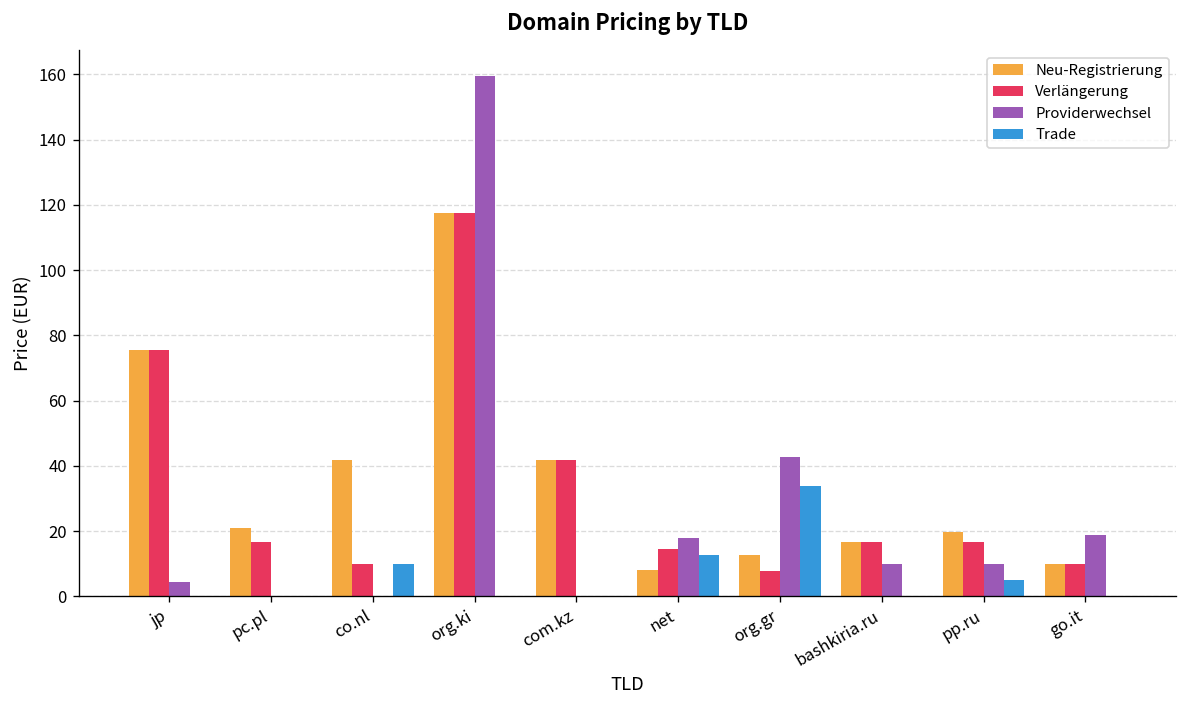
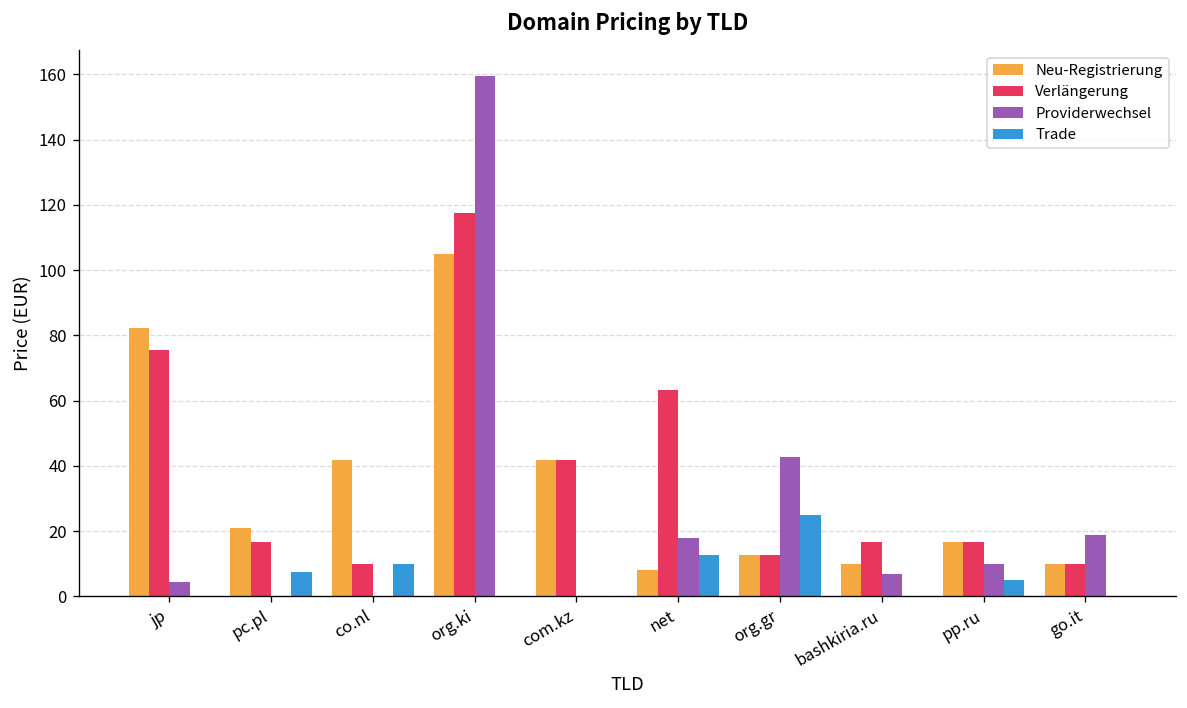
  {
    "Neu-Registrierung": {
-     "jp": 76,
+     "jp": 82,
      "pc.pl": 21,
      "co.nl": 42,
-     "org.ki": 118,
+     "org.ki": 105,
      "com.kz": 42,
      "net": 8,
      "org.gr": 13,
-     "bashkiria.ru": 17,
-     "pp.ru": 20,
+     "bashkiria.ru": 10,
+     "pp.ru": 17,
      "go.it": 10
    },
    "Verlängerung": {
      "jp": 76,
      "pc.pl": 17,
      "co.nl": 10,
      "org.ki": 118,
      "com.kz": 42,
-     "net": 15,
-     "org.gr": 8,
+     "net": 63,
+     "org.gr": 13,
      "bashkiria.ru": 17,
      "pp.ru": 17,
      "go.it": 10
    },
    "Providerwechsel": {
      "jp": 4,
      "pc.pl": 0,
      "co.nl": 0,
      "org.ki": 159,
      "com.kz": 0,
      "net": 18,
      "org.gr": 43,
-     "bashkiria.ru": 10,
+     "bashkiria.ru": 7,
      "pp.ru": 10,
      "go.it": 19
    },
    "Trade": {
      "jp": 0,
-     "pc.pl": 0,
+     "pc.pl": 8,
      "co.nl": 10,
      "org.ki": 0,
      "com.kz": 0,
      "net": 13,
-     "org.gr": 34,
+     "org.gr": 25,
      "bashkiria.ru": 0,
      "pp.ru": 5,
      "go.it": 0
    }
  }
